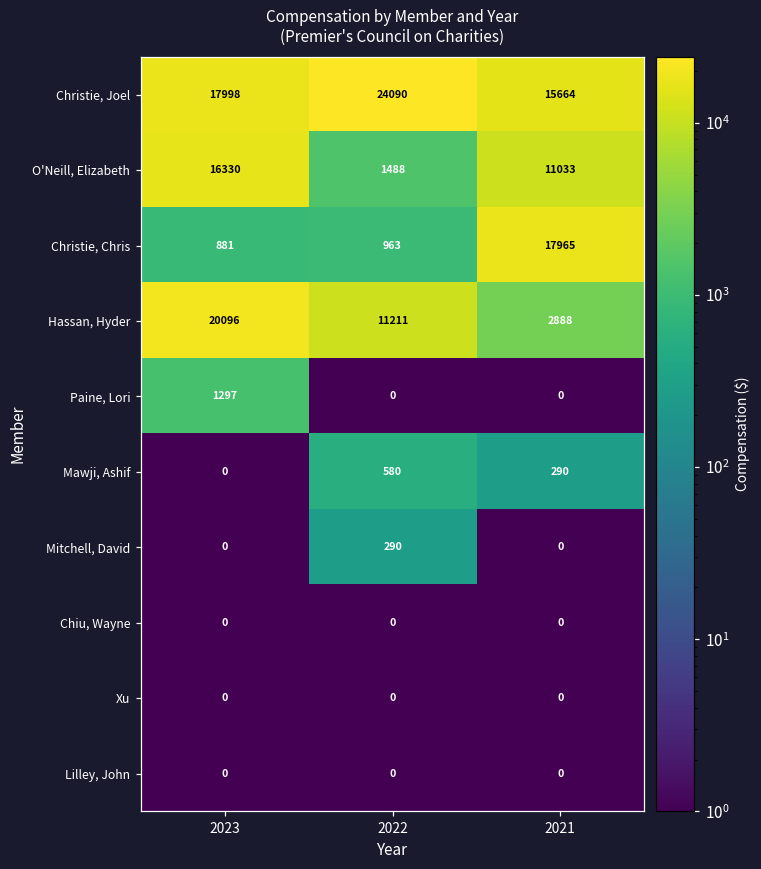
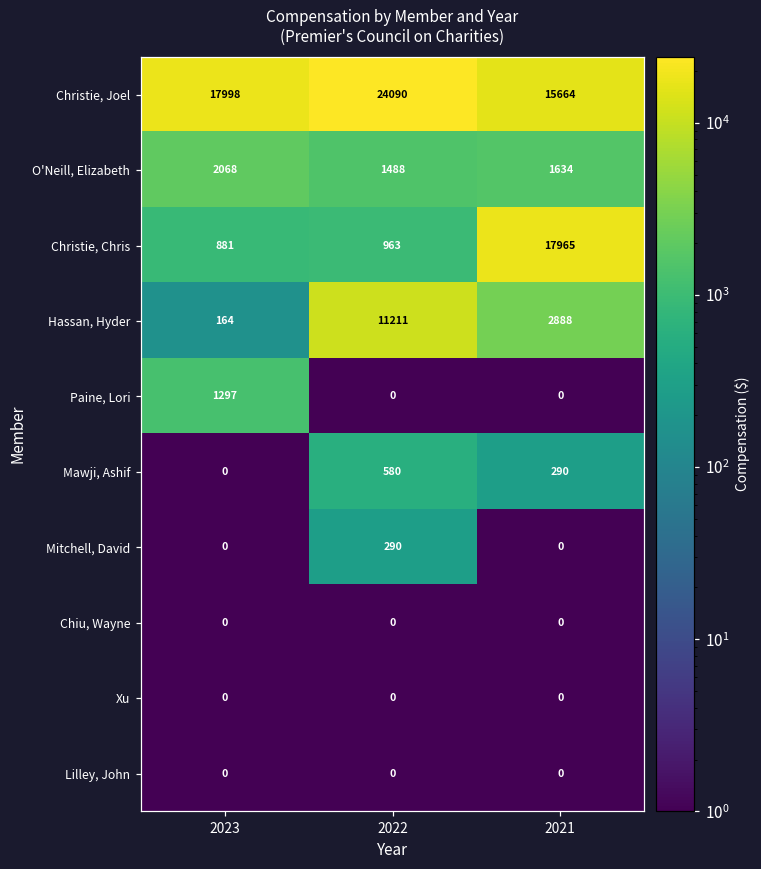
  {
    "Christie, Joel": {
      "2023": 17998,
      "2022": 24090,
      "2021": 15664
    },
    "O'Neill, Elizabeth": {
-     "2023": 16330,
+     "2023": 2068,
      "2022": 1488,
-     "2021": 11033
+     "2021": 1634
    },
    "Christie, Chris": {
      "2023": 881,
      "2022": 963,
      "2021": 17965
    },
    "Hassan, Hyder": {
-     "2023": 20096,
+     "2023": 164,
      "2022": 11211,
      "2021": 2888
    },
    "Paine, Lori": {
      "2023": 1297,
      "2022": 0,
      "2021": 0
    },
    "Mawji, Ashif": {
      "2023": 0,
      "2022": 580,
      "2021": 290
    },
    "Mitchell, David": {
      "2023": 0,
      "2022": 290,
      "2021": 0
    },
    "Chiu, Wayne": {
      "2023": 0,
      "2022": 0,
      "2021": 0
    },
    "Xu": {
      "2023": 0,
      "2022": 0,
      "2021": 0
    },
    "Lilley, John": {
      "2023": 0,
      "2022": 0,
      "2021": 0
    }
  }
